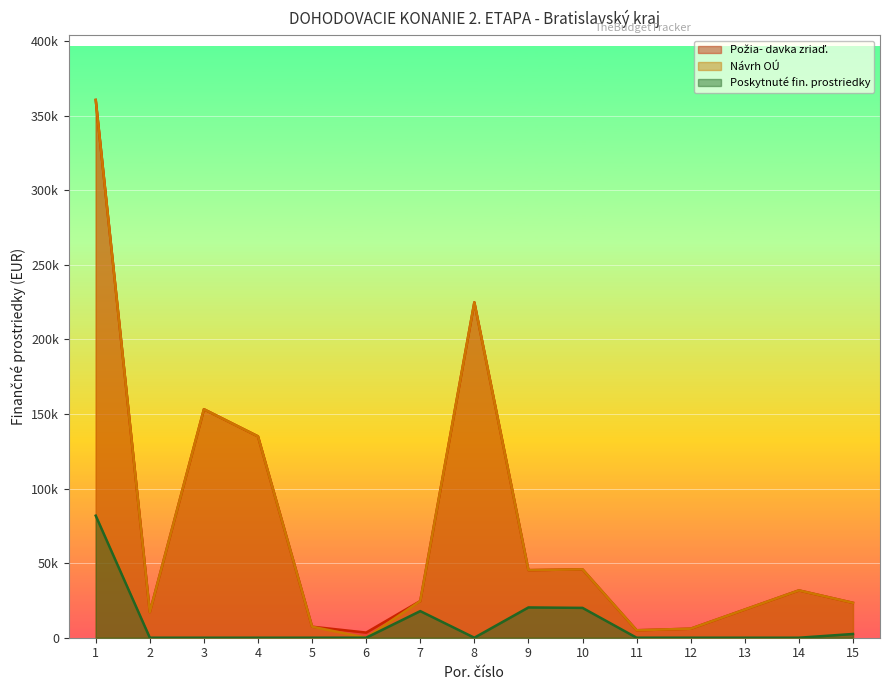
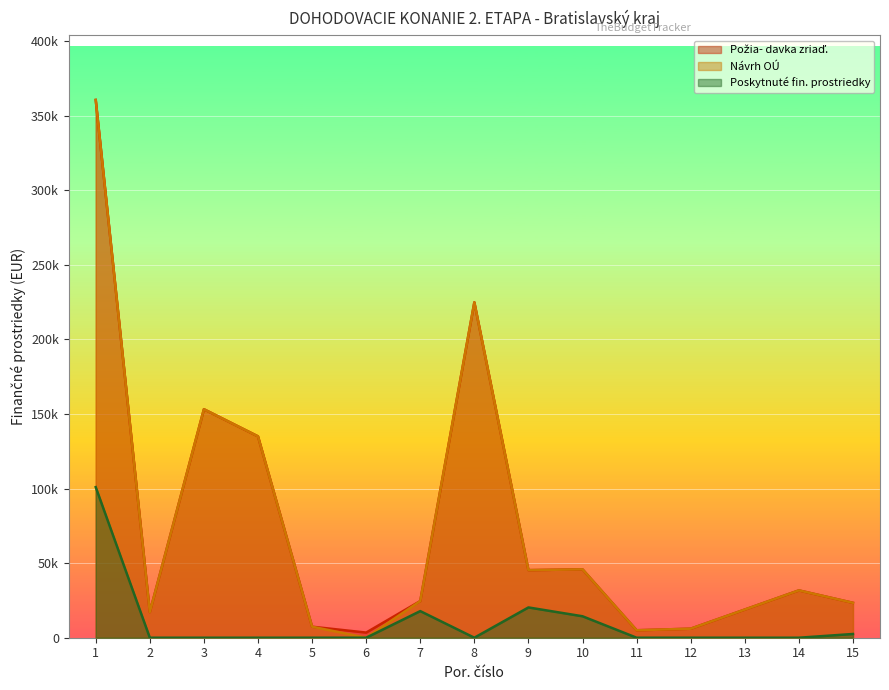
  {
    "Poskytnuté fin. prostriedky": {
-     "1": 82000,
+     "1": 101000,
      "2": 0,
      "3": 0,
      "4": 0,
      "5": 0,
      "7": 18000,
      "8": 0,
      "9": 20000,
-     "10": 20000,
+     "10": 14000,
      "11": 0,
      "12": 0,
      "13": 0,
      "14": 0,
      "15": 3000
    }
  }
